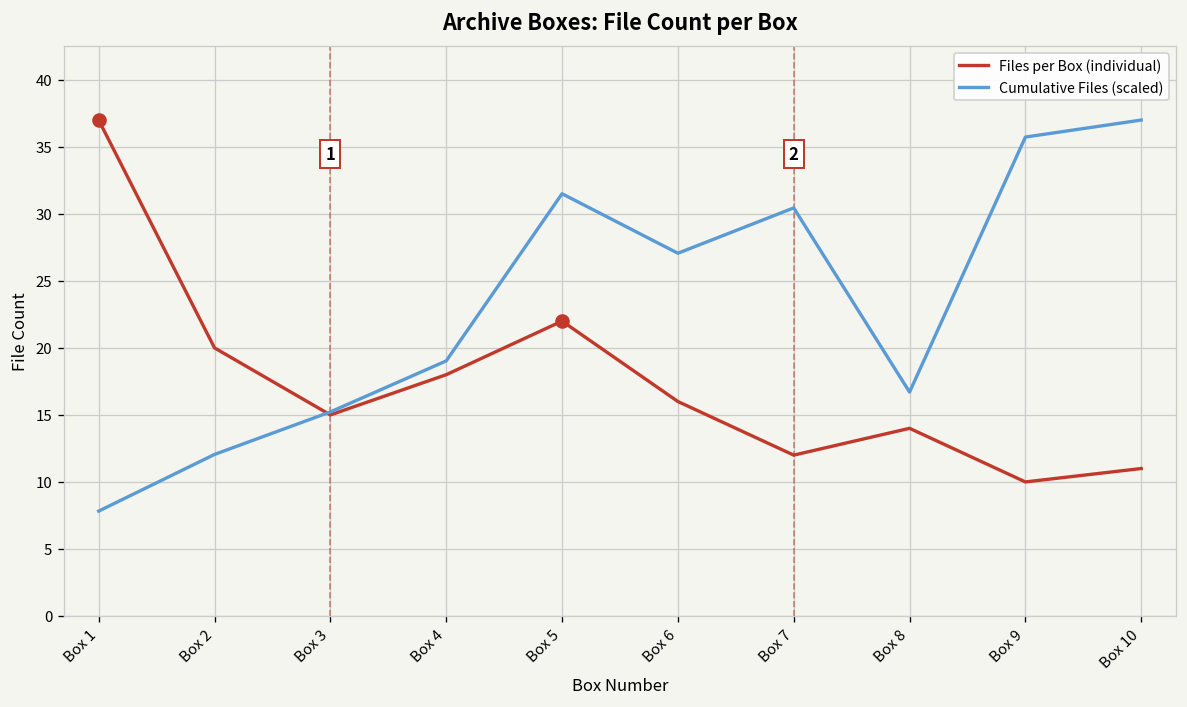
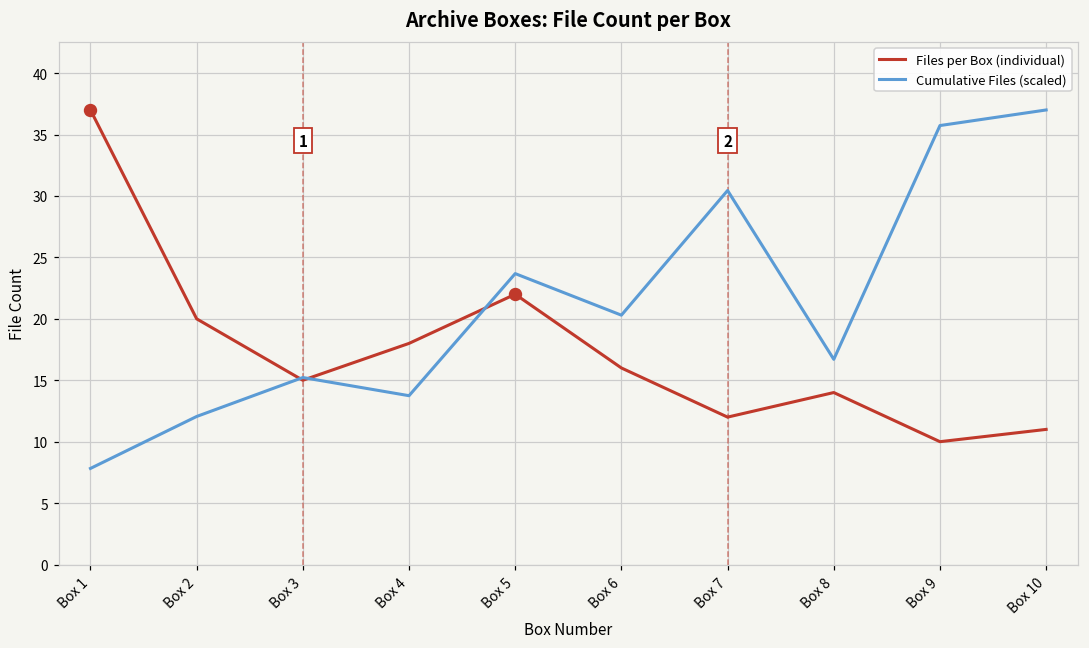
  {
    "Cumulative Files (scaled)": {
      "Box 1": 7.8,
      "Box 2": 12.1,
-     "Box 4": 19.0,
-     "Box 5": 31.5,
-     "Box 6": 27.1,
+     "Box 4": 13.7,
+     "Box 5": 23.7,
+     "Box 6": 20.3,
      "Box 7": 30.4,
      "Box 8": 16.7,
      "Box 9": 35.7,
      "Box 10": 37.0
    }
  }
